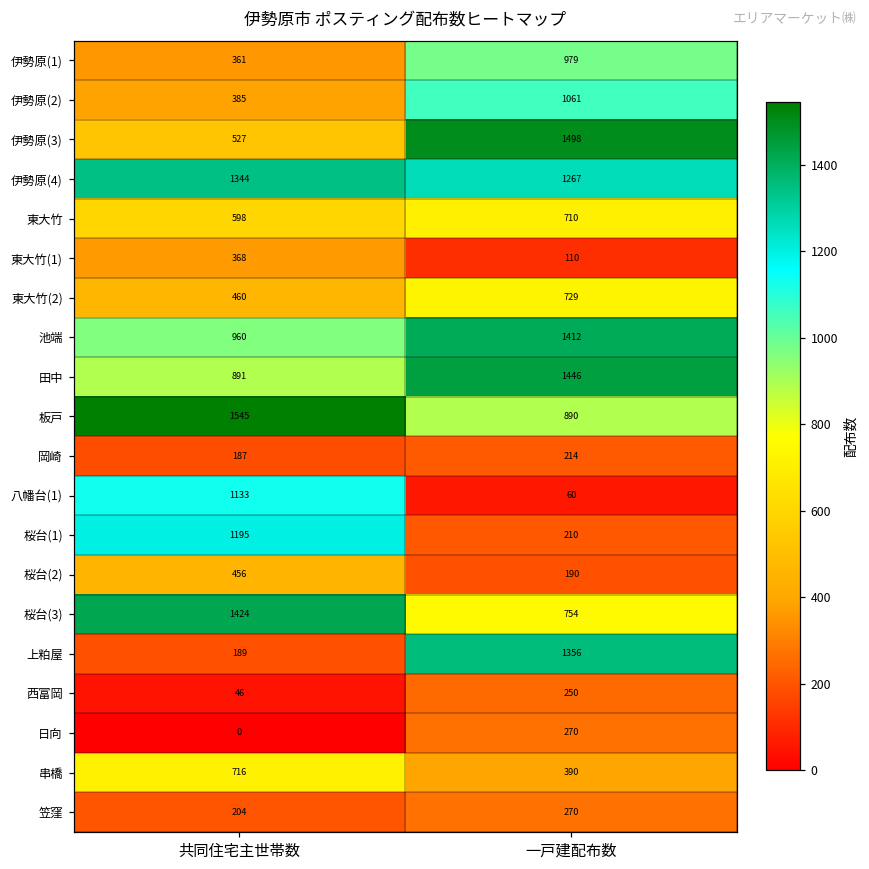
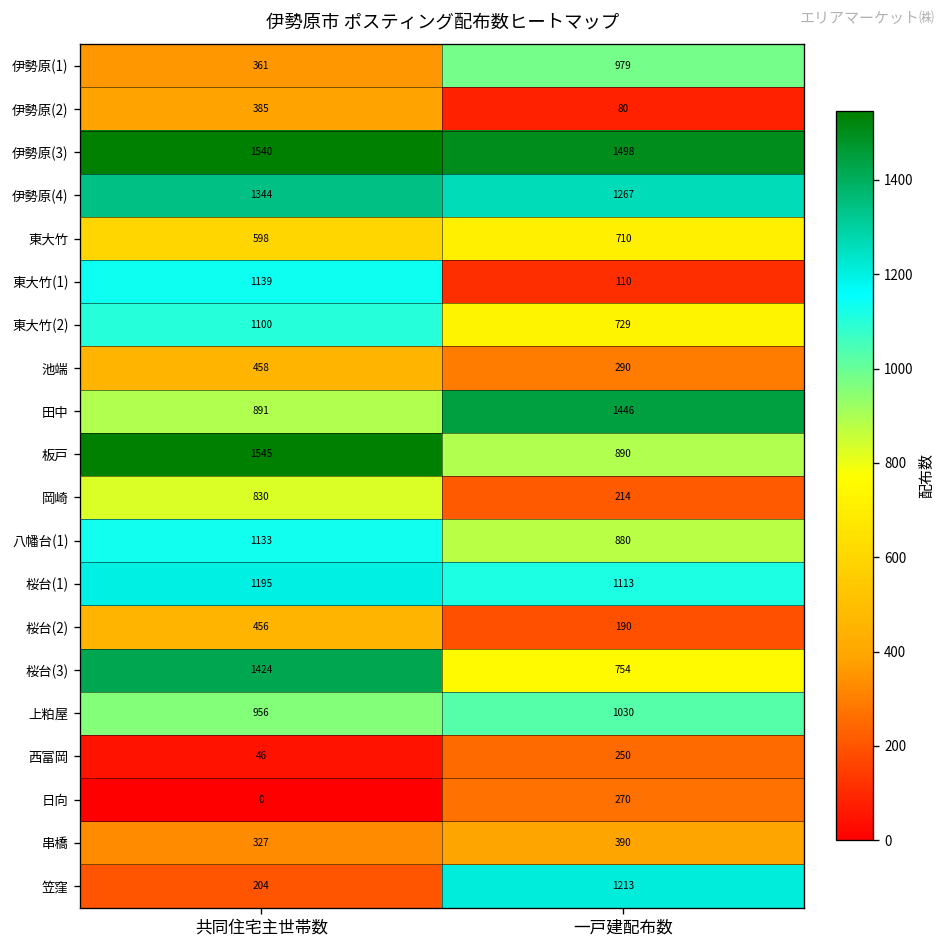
  {
    "伊勢原(1)": {
      "共同住宅主世帯数": 361,
      "一戸建配布数": 979
    },
    "伊勢原(2)": {
      "共同住宅主世帯数": 385,
-     "一戸建配布数": 1061
+     "一戸建配布数": 80
    },
    "伊勢原(3)": {
-     "共同住宅主世帯数": 527,
+     "共同住宅主世帯数": 1540,
      "一戸建配布数": 1498
    },
    "伊勢原(4)": {
      "共同住宅主世帯数": 1344,
      "一戸建配布数": 1267
    },
    "東大竹": {
      "共同住宅主世帯数": 598,
      "一戸建配布数": 710
    },
    "東大竹(1)": {
-     "共同住宅主世帯数": 368,
+     "共同住宅主世帯数": 1139,
      "一戸建配布数": 110
    },
    "東大竹(2)": {
-     "共同住宅主世帯数": 460,
+     "共同住宅主世帯数": 1100,
      "一戸建配布数": 729
    },
    "池端": {
-     "共同住宅主世帯数": 960,
-     "一戸建配布数": 1412
+     "共同住宅主世帯数": 458,
+     "一戸建配布数": 290
    },
    "田中": {
      "共同住宅主世帯数": 891,
      "一戸建配布数": 1446
    },
    "板戸": {
      "共同住宅主世帯数": 1545,
      "一戸建配布数": 890
    },
    "岡崎": {
-     "共同住宅主世帯数": 187,
+     "共同住宅主世帯数": 830,
      "一戸建配布数": 214
    },
    "八幡台(1)": {
      "共同住宅主世帯数": 1133,
-     "一戸建配布数": 60
+     "一戸建配布数": 880
    },
    "桜台(1)": {
      "共同住宅主世帯数": 1195,
-     "一戸建配布数": 210
+     "一戸建配布数": 1113
    },
    "桜台(2)": {
      "共同住宅主世帯数": 456,
      "一戸建配布数": 190
    },
    "桜台(3)": {
      "共同住宅主世帯数": 1424,
      "一戸建配布数": 754
    },
    "上粕屋": {
-     "共同住宅主世帯数": 189,
-     "一戸建配布数": 1356
+     "共同住宅主世帯数": 956,
+     "一戸建配布数": 1030
    },
    "西富岡": {
      "共同住宅主世帯数": 46,
      "一戸建配布数": 250
    },
    "日向": {
      "共同住宅主世帯数": 0,
      "一戸建配布数": 270
    },
    "串橋": {
-     "共同住宅主世帯数": 716,
+     "共同住宅主世帯数": 327,
      "一戸建配布数": 390
    },
    "笠窪": {
      "共同住宅主世帯数": 204,
-     "一戸建配布数": 270
+     "一戸建配布数": 1213
    }
  }
